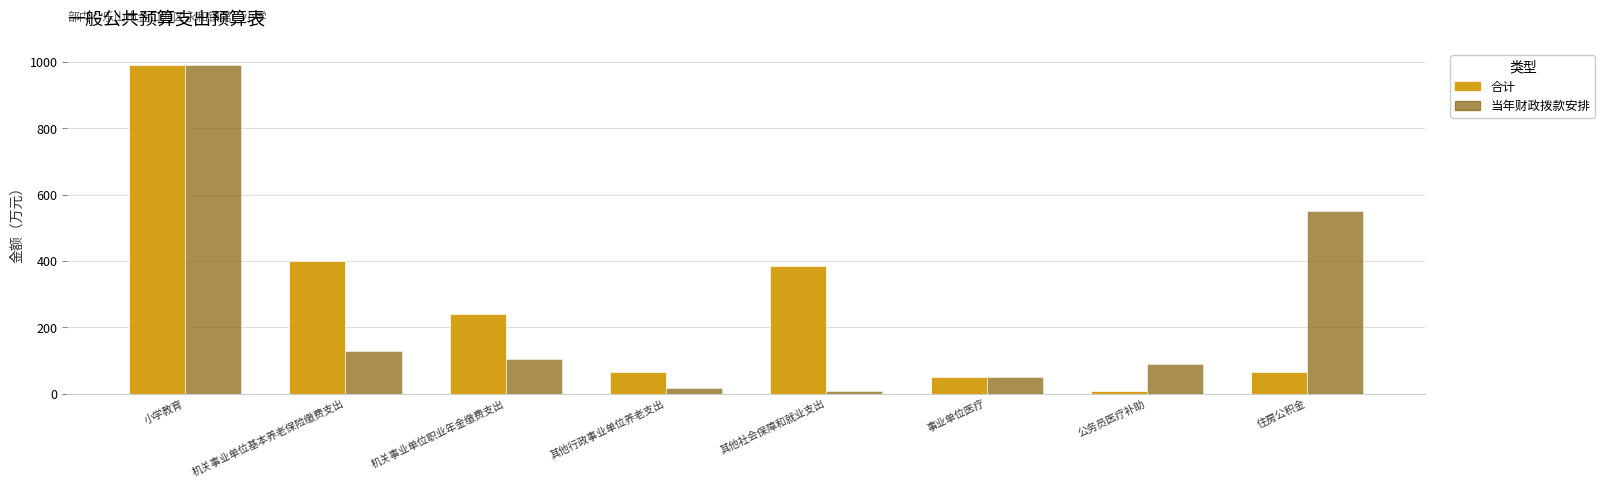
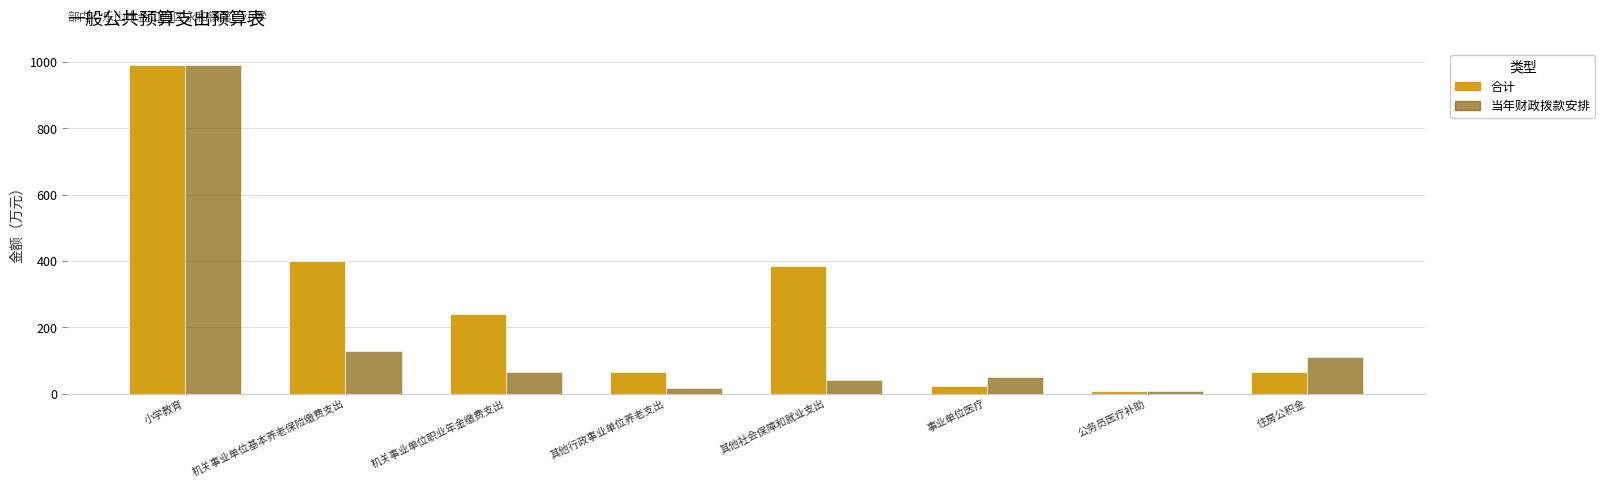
  {
    "合计": {
      "小学教育": 990,
      "机关事业单位基本养老保险缴费支出": 400,
      "机关事业单位职业年金缴费支出": 240,
      "其他行政事业单位养老支出": 70,
      "其他社会保障和就业支出": 390,
-     "事业单位医疗": 50,
+     "事业单位医疗": 20,
      "住房公积金": 60
    },
    "当年财政拨款安排": {
      "小学教育": 990,
      "机关事业单位基本养老保险缴费支出": 130,
-     "机关事业单位职业年金缴费支出": 100,
+     "机关事业单位职业年金缴费支出": 60,
      "其他行政事业单位养老支出": 20,
-     "其他社会保障和就业支出": 10,
+     "其他社会保障和就业支出": 40,
      "事业单位医疗": 50,
-     "公务员医疗补助": 90,
-     "住房公积金": 550
+     "公务员医疗补助": 10,
+     "住房公积金": 110
    }
  }
